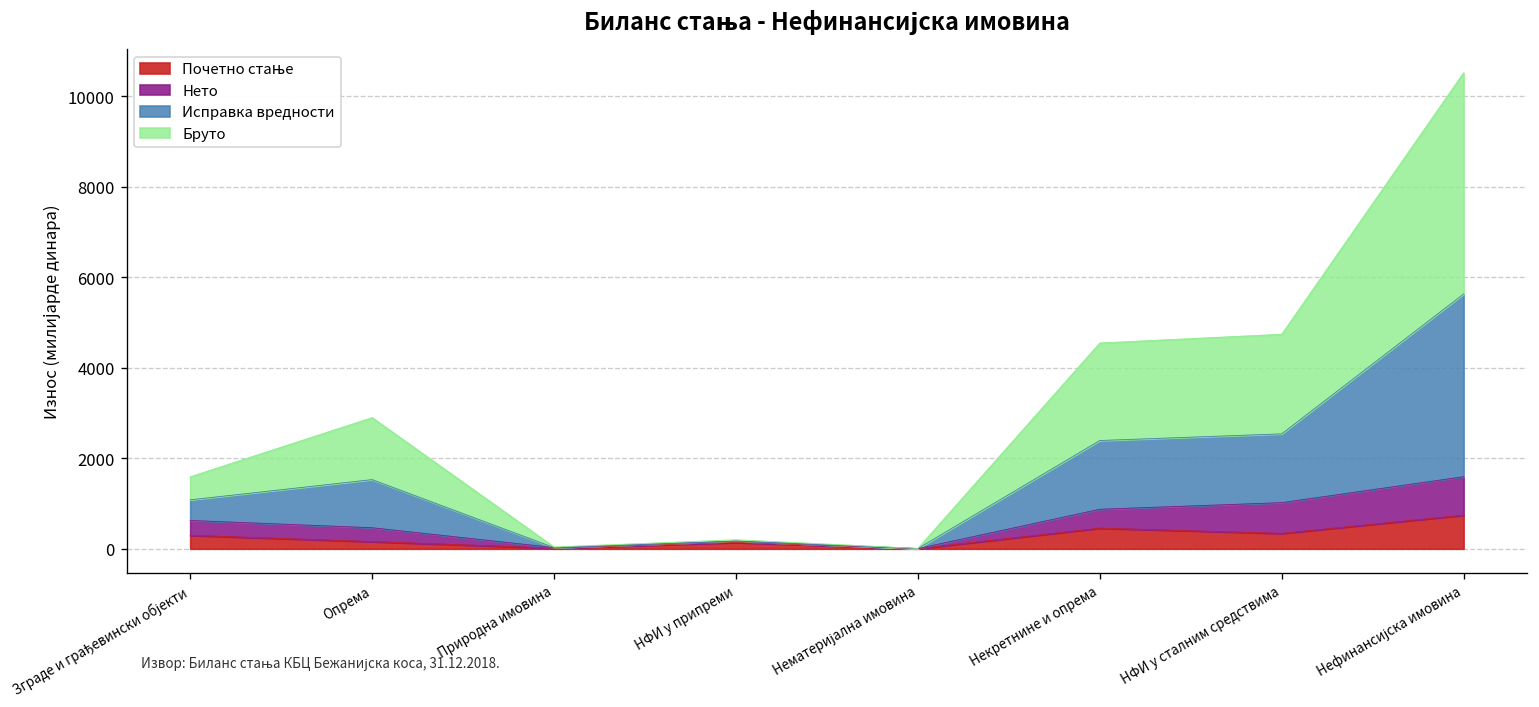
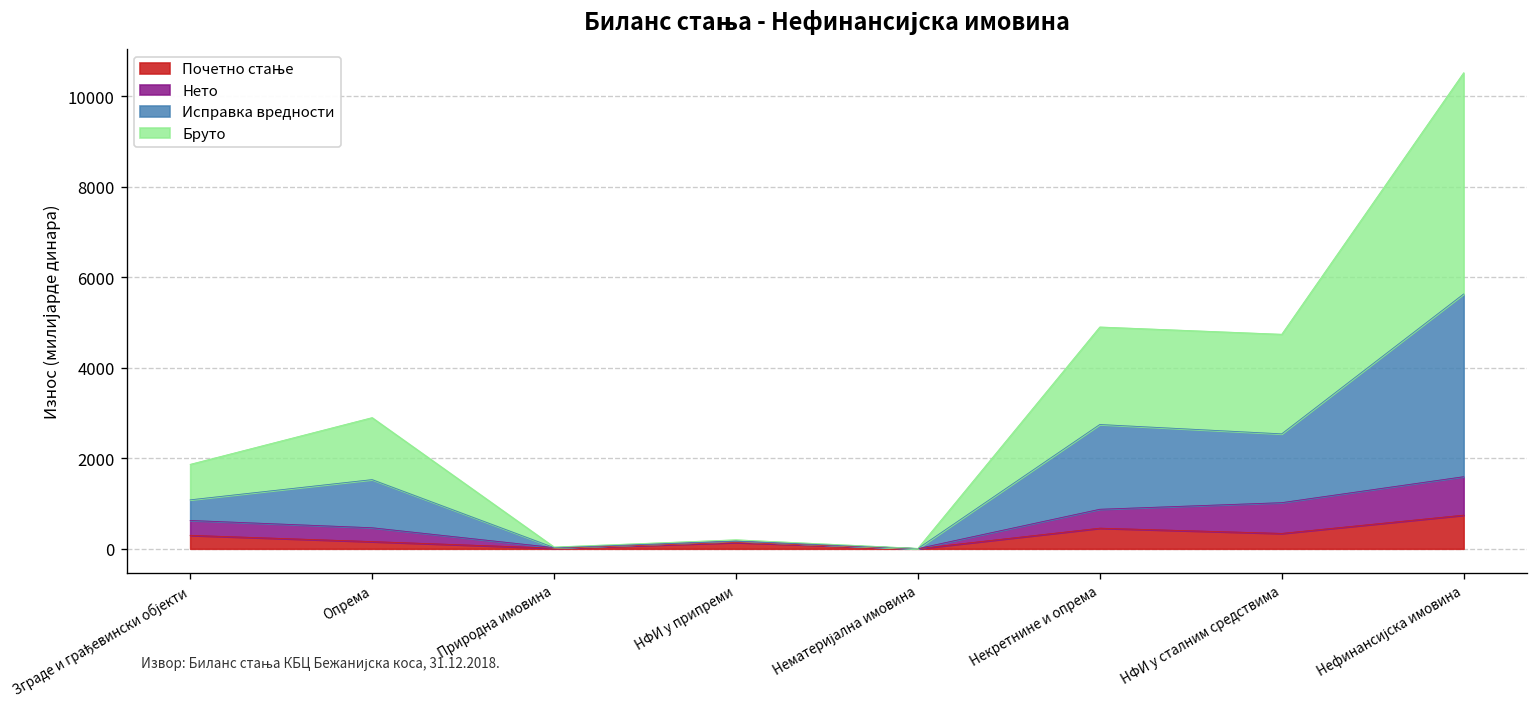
  {
    "Почетно стање": {
      "Зграде и грађевински објекти": 300,
      "Опрема": 200,
      "Некретнине и опрема": 500,
      "НФИ у сталним средствима": 300,
      "Нефинансијска имовина": 700
    },
    "Нето": {
      "Зграде и грађевински објекти": 300,
      "Опрема": 300,
      "Некретнине и опрема": 400,
      "НФИ у сталним средствима": 700,
      "Нефинансијска имовина": 800
    },
    "Исправка вредности": {
      "Зграде и грађевински објекти": 500,
      "Опрема": 1100,
-     "Некретнине и опрема": 1500,
+     "Некретнине и опрема": 1900,
      "НФИ у сталним средствима": 1500,
      "Нефинансијска имовина": 4000
    },
    "Бруто": {
-     "Зграде и грађевински објекти": 500,
+     "Зграде и грађевински објекти": 800,
      "Опрема": 1400,
      "Некретнине и опрема": 2200,
      "НФИ у сталним средствима": 2200,
      "Нефинансијска имовина": 4900
    }
  }
